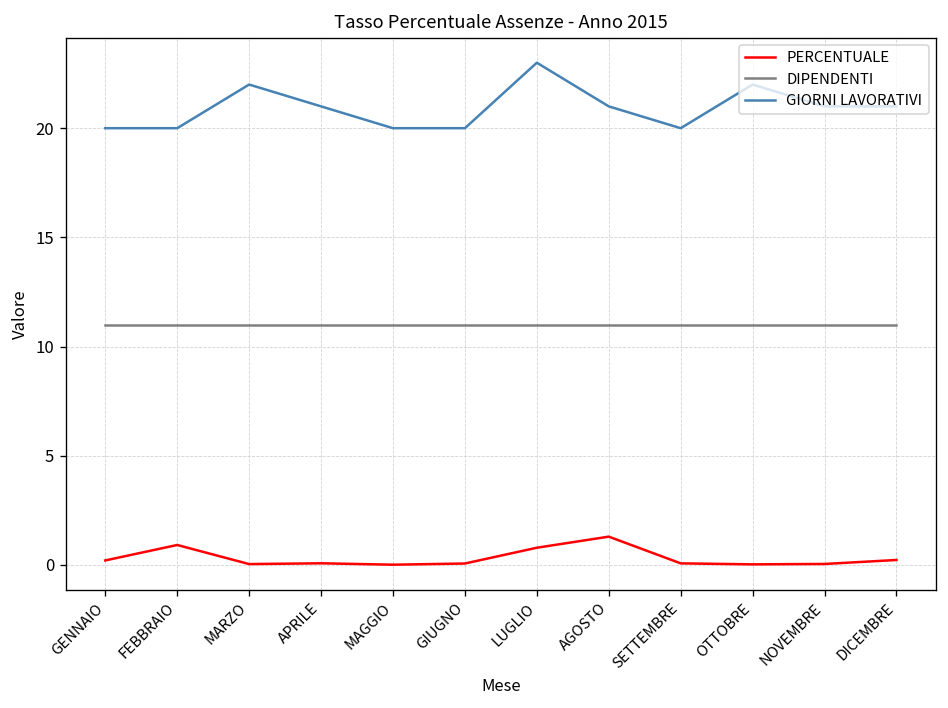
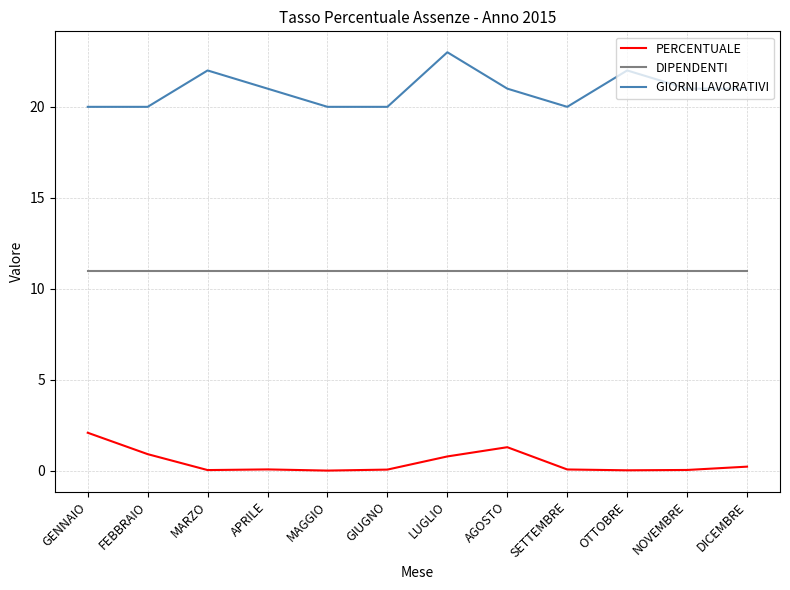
  {
    "PERCENTUALE": {
-     "GENNAIO": 0.2,
+     "GENNAIO": 2.1,
      "FEBBRAIO": 0.9,
      "MARZO": 0.0,
      "APRILE": 0.1,
      "MAGGIO": 0.0,
      "GIUGNO": 0.1,
      "LUGLIO": 0.8,
      "AGOSTO": 1.3,
      "SETTEMBRE": 0.1,
      "OTTOBRE": 0.0,
      "NOVEMBRE": 0.0,
      "DICEMBRE": 0.2
    },
    "DIPENDENTI": {
      "GENNAIO": 11.0,
      "FEBBRAIO": 11.0,
      "MARZO": 11.0,
      "APRILE": 11.0,
      "MAGGIO": 11.0,
      "GIUGNO": 11.0,
      "LUGLIO": 11.0,
      "AGOSTO": 11.0,
      "SETTEMBRE": 11.0,
      "OTTOBRE": 11.0,
      "NOVEMBRE": 11.0,
      "DICEMBRE": 11.0
    },
    "GIORNI LAVORATIVI": {
      "GENNAIO": 20.0,
      "FEBBRAIO": 20.0,
      "MARZO": 22.0,
      "APRILE": 21.0,
      "MAGGIO": 20.0,
      "GIUGNO": 20.0,
      "LUGLIO": 23.0,
      "AGOSTO": 21.0,
      "SETTEMBRE": 20.0
    }
  }
